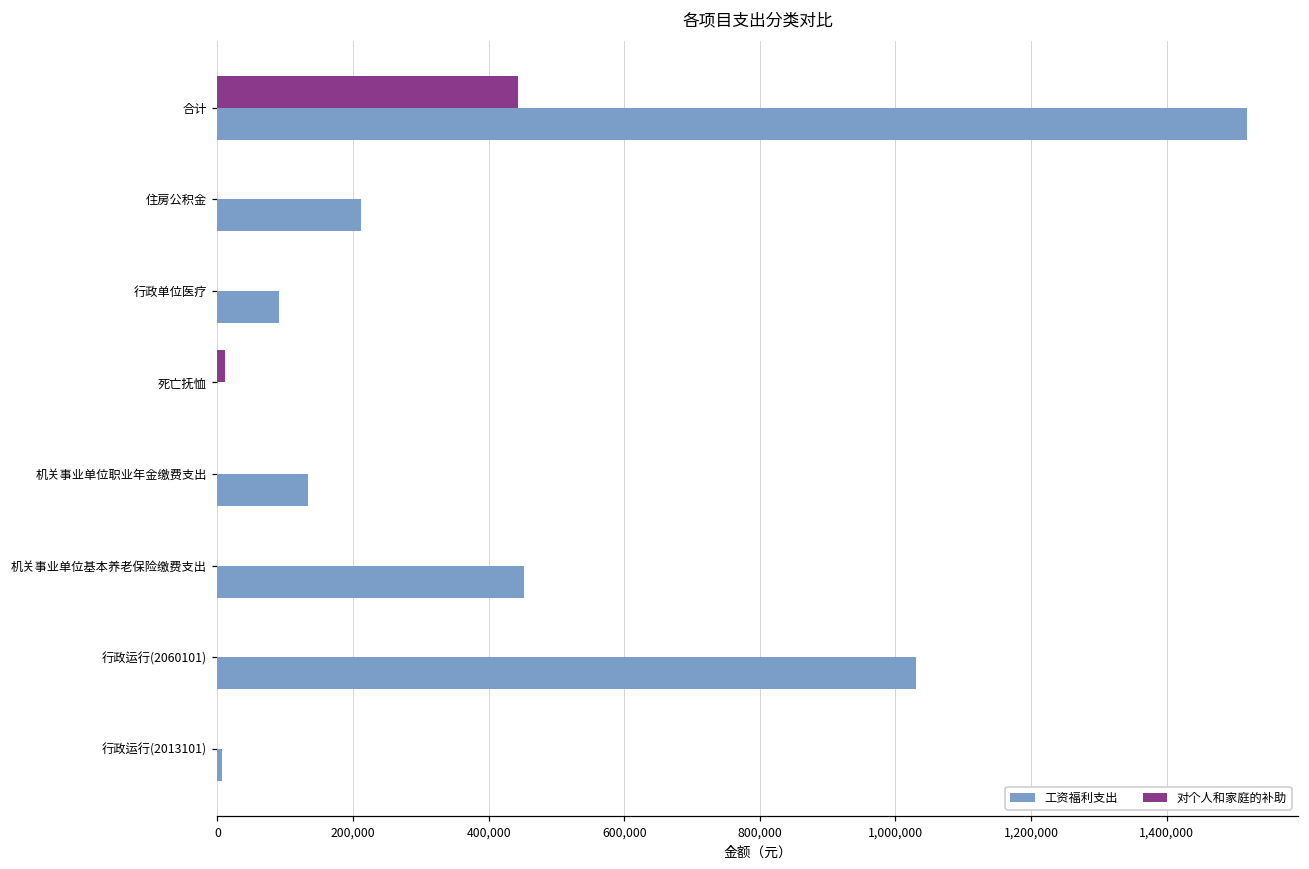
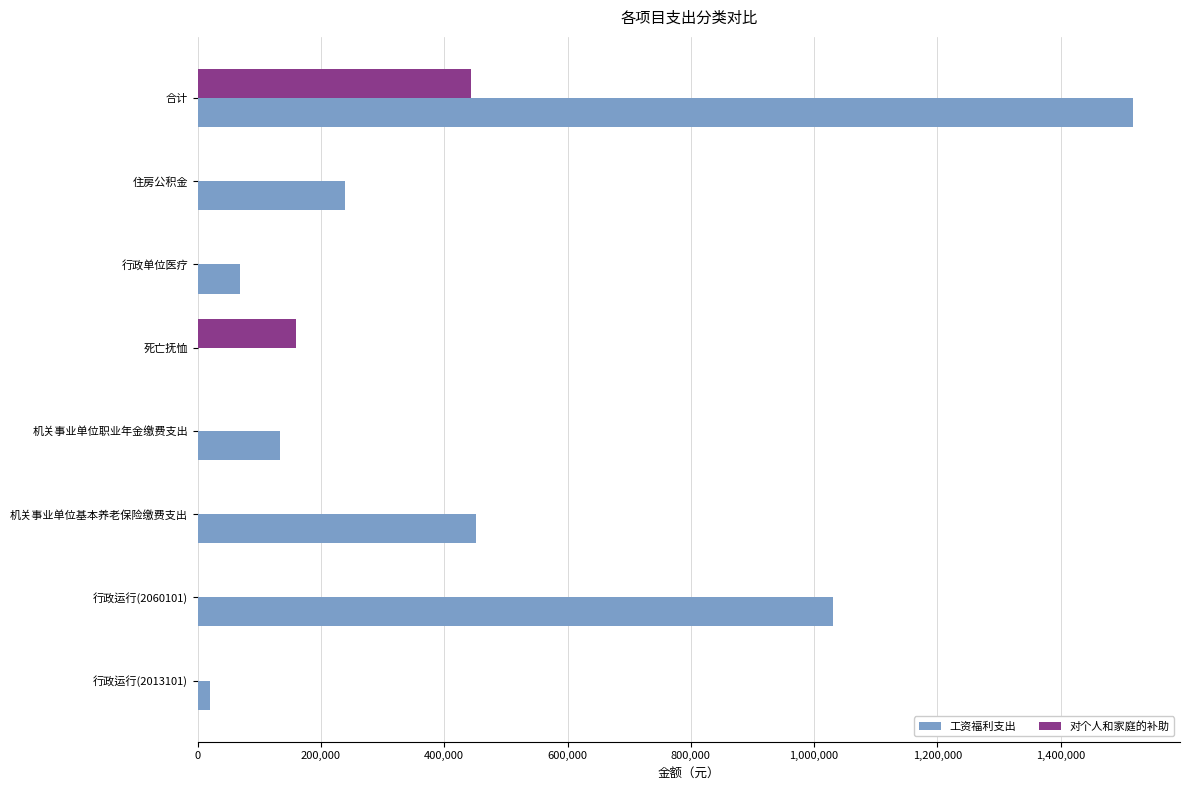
  {
    "工资福利支出": {
      "合计": "1,520,000",
-     "住房公积金": "210,000",
-     "行政单位医疗": "90,000",
+     "住房公积金": "240,000",
+     "行政单位医疗": "70,000",
      "死亡抚恤": "0",
      "机关事业单位职业年金缴费支出": "130,000",
      "机关事业单位基本养老保险缴费支出": "450,000",
      "行政运行(2060101)": "1,030,000",
-     "行政运行(2013101)": "10,000"
+     "行政运行(2013101)": "20,000"
    },
    "对个人和家庭的补助": {
      "合计": "440,000",
      "住房公积金": "0",
      "行政单位医疗": "0",
-     "死亡抚恤": "10,000",
+     "死亡抚恤": "160,000",
      "机关事业单位职业年金缴费支出": "0",
      "机关事业单位基本养老保险缴费支出": "0",
      "行政运行(2060101)": "0",
      "行政运行(2013101)": "0"
    }
  }
